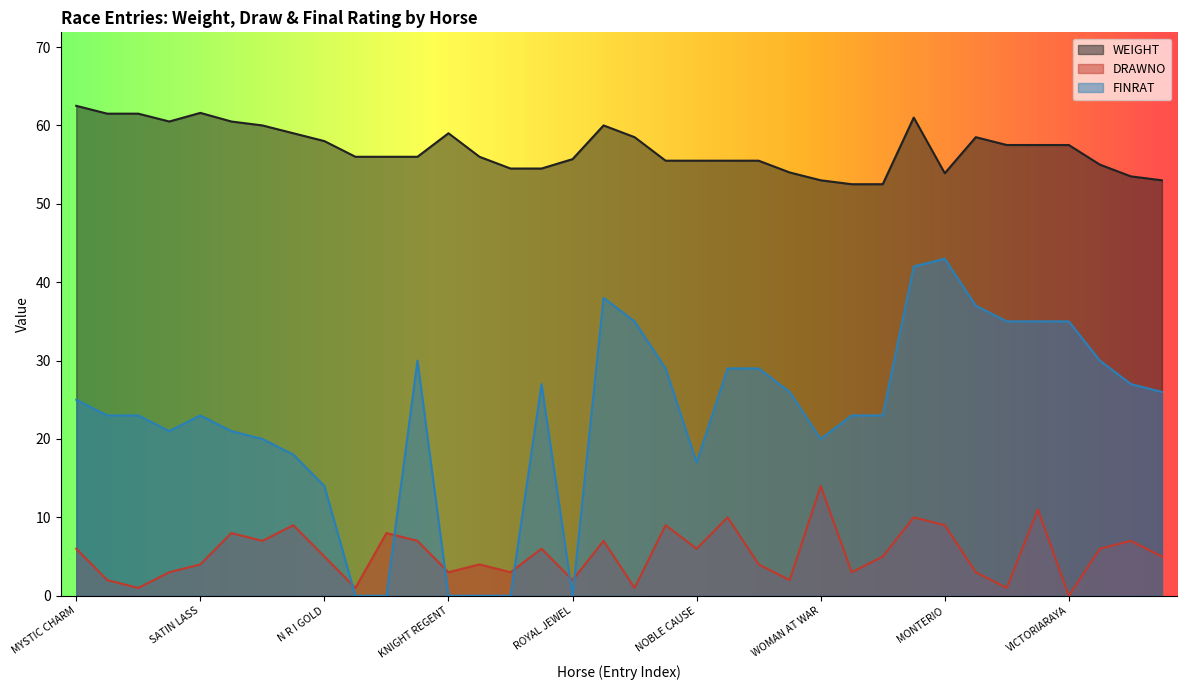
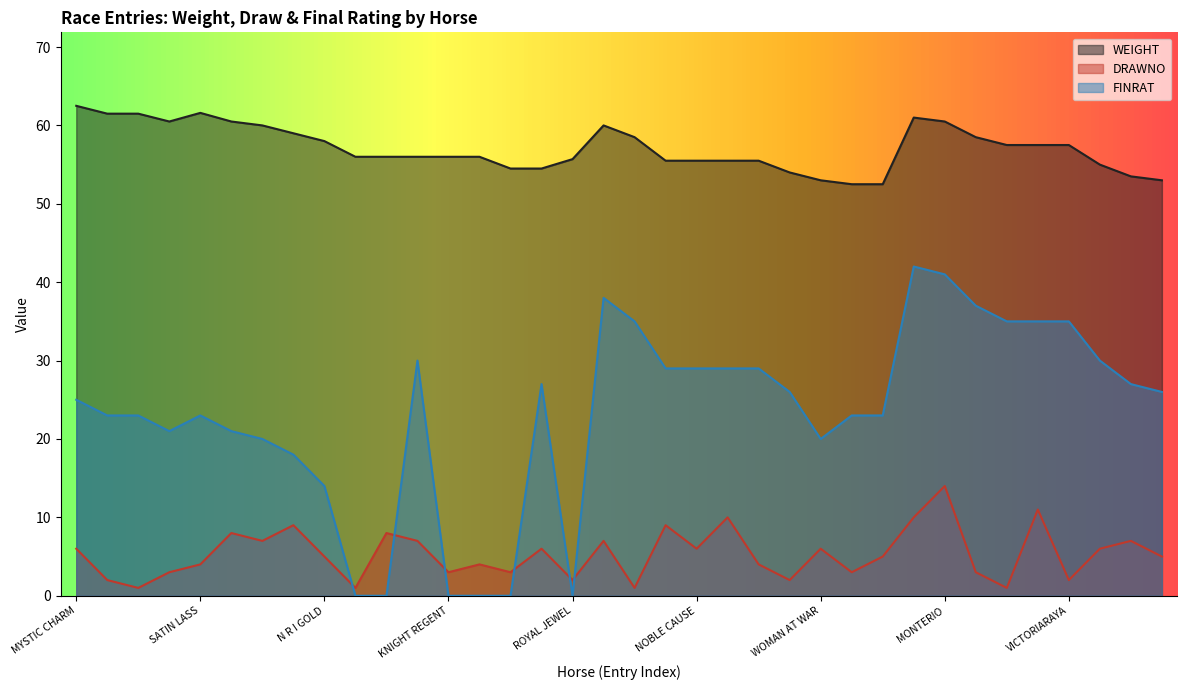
  {
    "WEIGHT": {
      "MYSTIC CHARM": 63,
      "SATIN LASS": 62,
      "N R I GOLD": 58,
-     "KNIGHT REGENT": 59,
+     "KNIGHT REGENT": 56,
      "ROYAL JEWEL": 56,
      "NOBLE CAUSE": 56,
      "WOMAN AT WAR": 53,
-     "MONTERIO": 54,
+     "MONTERIO": 61,
      "VICTORIARAYA": 58
    },
    "DRAWNO": {
      "MYSTIC CHARM": 6,
      "SATIN LASS": 4,
      "N R I GOLD": 5,
      "KNIGHT REGENT": 3,
      "ROYAL JEWEL": 2,
      "NOBLE CAUSE": 6,
-     "WOMAN AT WAR": 14,
-     "MONTERIO": 9,
-     "VICTORIARAYA": 0
+     "WOMAN AT WAR": 6,
+     "MONTERIO": 14,
+     "VICTORIARAYA": 2
    },
    "FINRAT": {
      "MYSTIC CHARM": 25,
      "SATIN LASS": 23,
      "N R I GOLD": 14,
      "KNIGHT REGENT": 0,
      "ROYAL JEWEL": 0,
-     "NOBLE CAUSE": 17,
+     "NOBLE CAUSE": 29,
      "WOMAN AT WAR": 20,
-     "MONTERIO": 43,
+     "MONTERIO": 41,
      "VICTORIARAYA": 35
    }
  }
